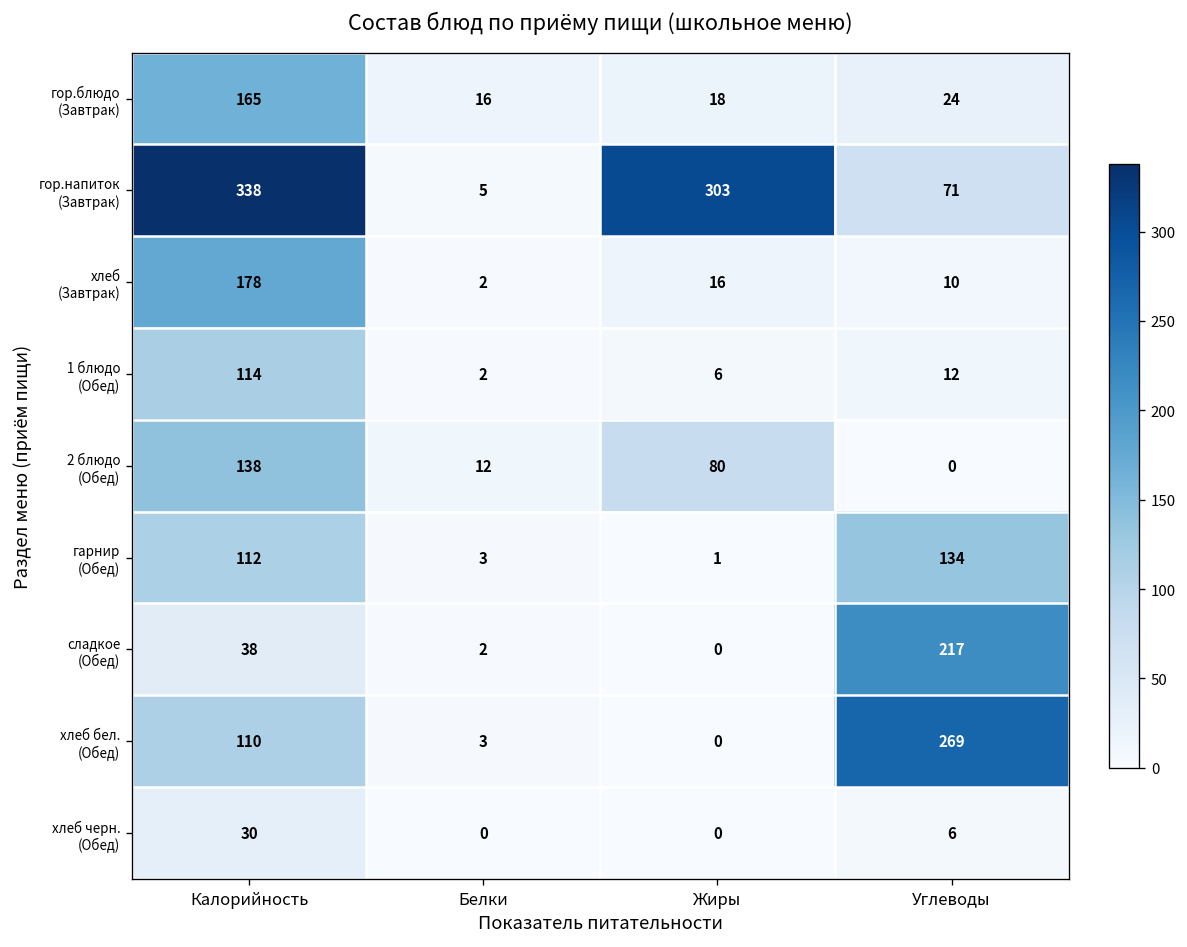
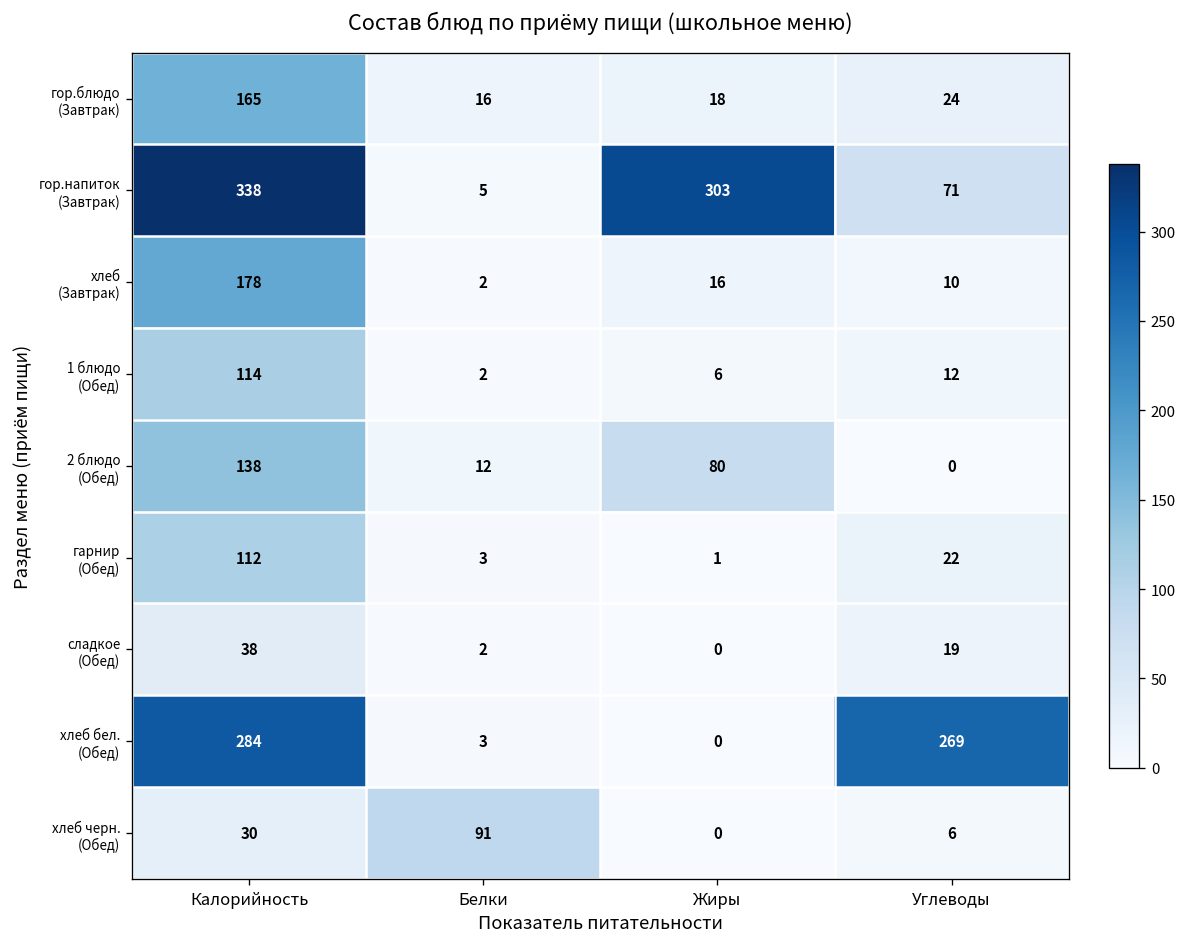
  {
    "гор.блюдо (Завтрак)": {
      "Калорийность": 165,
      "Белки": 16,
      "Жиры": 18,
      "Углеводы": 24
    },
    "гор.напиток (Завтрак)": {
      "Калорийность": 338,
      "Белки": 5,
      "Жиры": 303,
      "Углеводы": 71
    },
    "хлеб (Завтрак)": {
      "Калорийность": 178,
      "Белки": 2,
      "Жиры": 16,
      "Углеводы": 10
    },
    "1 блюдо (Обед)": {
      "Калорийность": 114,
      "Белки": 2,
      "Жиры": 6,
      "Углеводы": 12
    },
    "2 блюдо (Обед)": {
      "Калорийность": 138,
      "Белки": 12,
      "Жиры": 80,
      "Углеводы": 0
    },
    "гарнир (Обед)": {
      "Калорийность": 112,
      "Белки": 3,
      "Жиры": 1,
-     "Углеводы": 134
+     "Углеводы": 22
    },
    "сладкое (Обед)": {
      "Калорийность": 38,
      "Белки": 2,
      "Жиры": 0,
-     "Углеводы": 217
+     "Углеводы": 19
    },
    "хлеб бел. (Обед)": {
-     "Калорийность": 110,
+     "Калорийность": 284,
      "Белки": 3,
      "Жиры": 0,
      "Углеводы": 269
    },
    "хлеб черн. (Обед)": {
      "Калорийность": 30,
-     "Белки": 0,
+     "Белки": 91,
      "Жиры": 0,
      "Углеводы": 6
    }
  }
